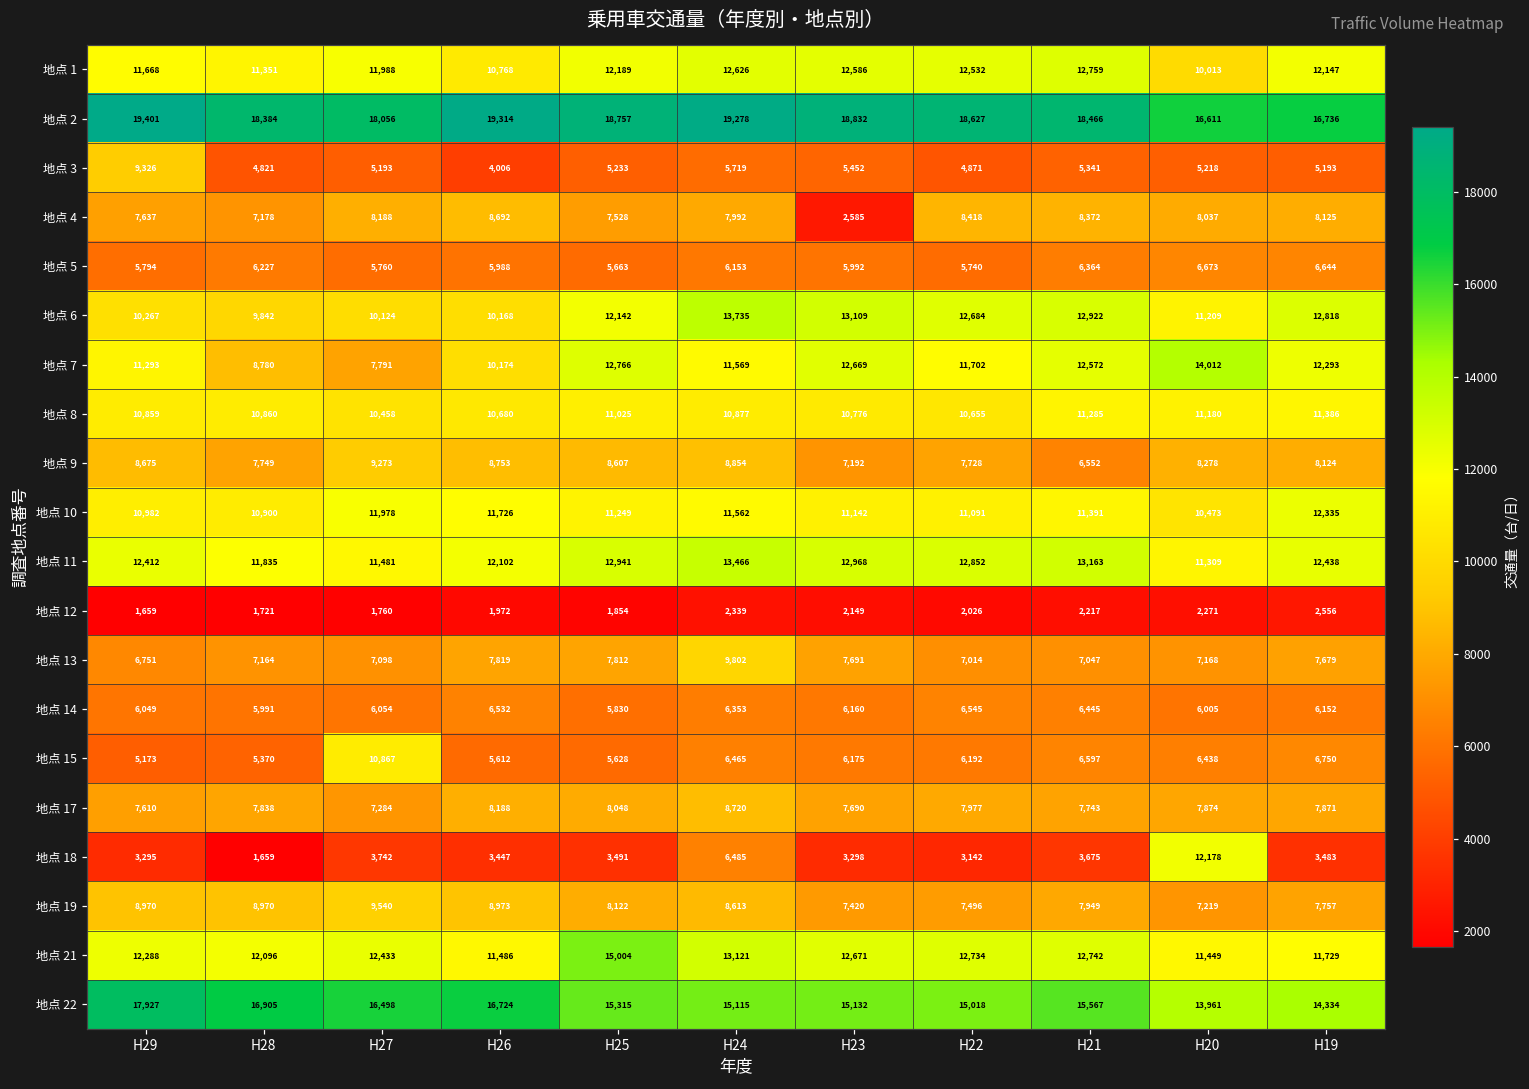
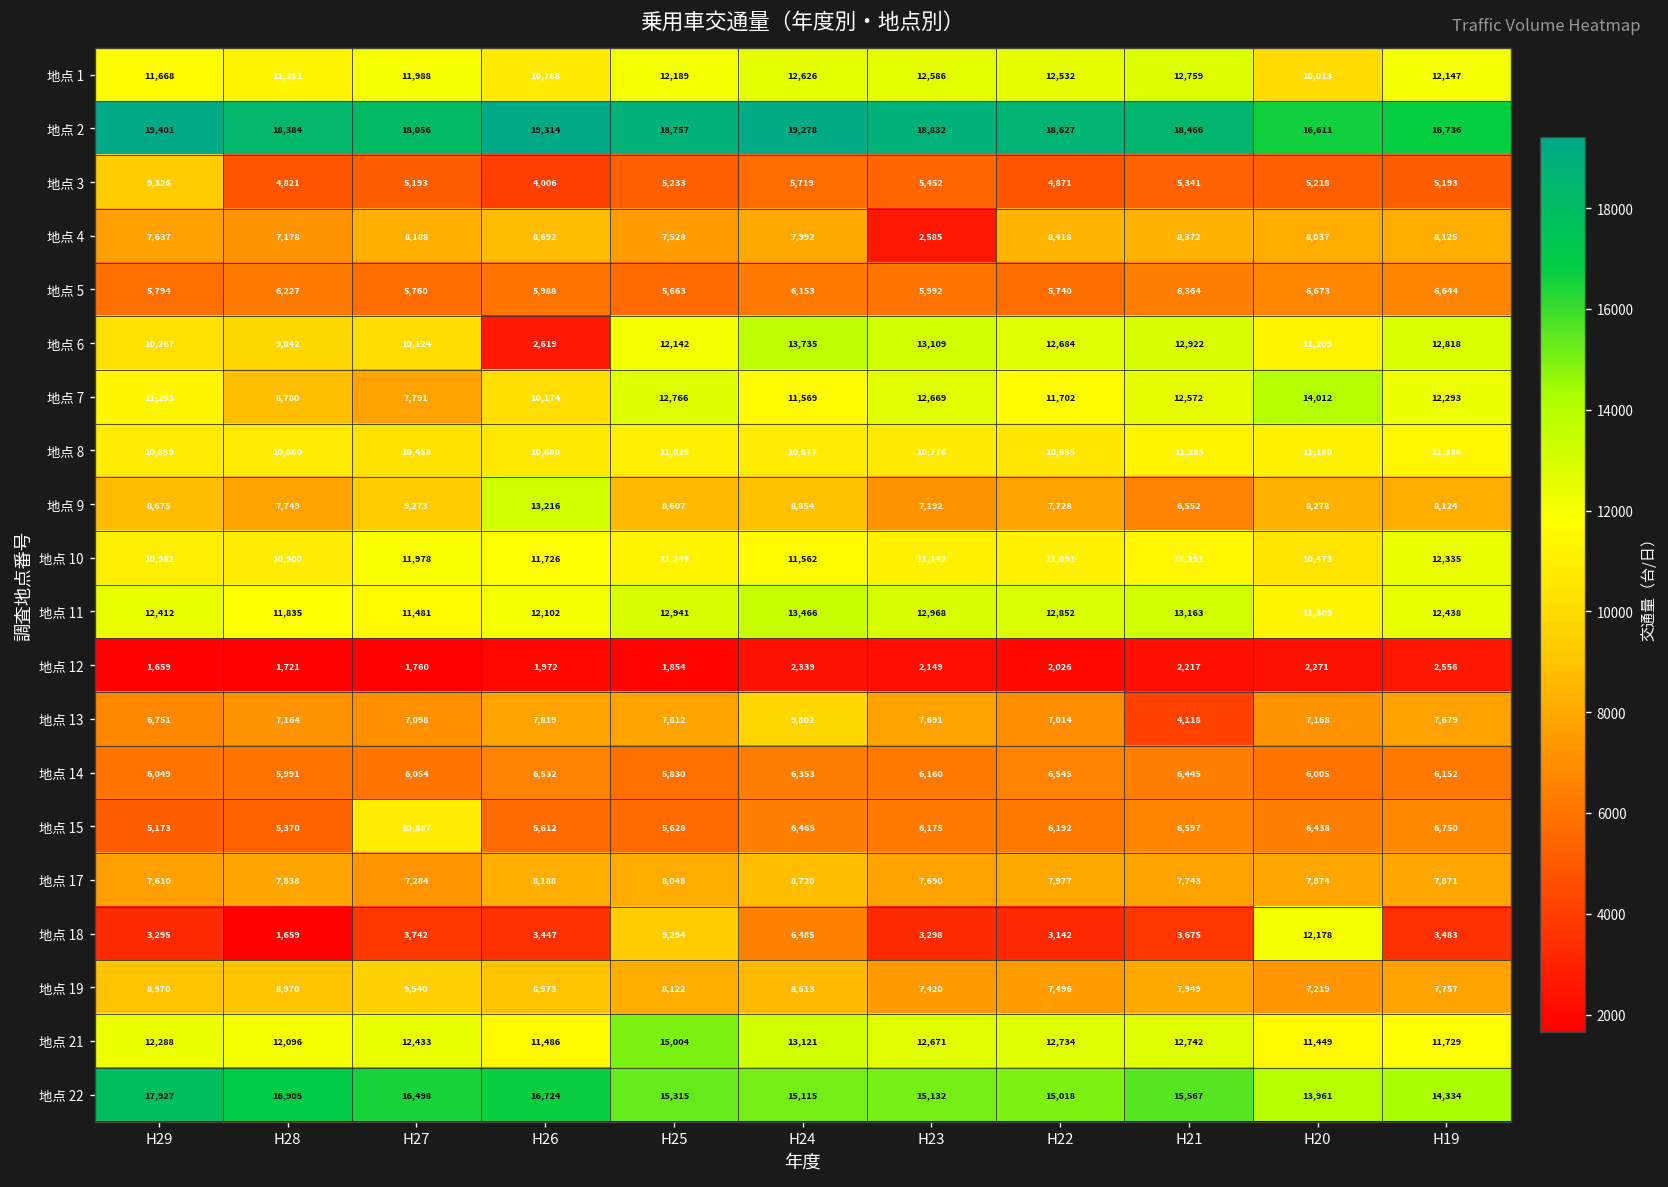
  {
    "地点 6": {
      "H29": "10,267",
      "H28": "9,842",
      "H27": "10,124",
-     "H26": "10,168",
+     "H26": "2,619",
      "H25": "12,142",
      "H24": "13,735",
      "H23": "13,109",
      "H22": "12,684",
      "H21": "12,922",
      "H20": "11,209",
      "H19": "12,818"
    },
    "地点 9": {
      "H29": "8,675",
      "H28": "7,749",
      "H27": "9,273",
-     "H26": "8,753",
+     "H26": "13,216",
      "H25": "8,607",
      "H24": "8,854",
      "H23": "7,192",
      "H22": "7,728",
      "H21": "6,552",
      "H20": "8,278",
      "H19": "8,124"
    },
    "地点 13": {
      "H29": "6,751",
      "H28": "7,164",
      "H27": "7,098",
      "H26": "7,819",
      "H25": "7,812",
      "H24": "9,802",
      "H23": "7,691",
      "H22": "7,014",
-     "H21": "7,047",
+     "H21": "4,118",
      "H20": "7,168",
      "H19": "7,679"
    },
    "地点 18": {
      "H29": "3,295",
      "H28": "1,659",
      "H27": "3,742",
      "H26": "3,447",
-     "H25": "3,491",
+     "H25": "9,294",
      "H24": "6,485",
      "H23": "3,298",
      "H22": "3,142",
      "H21": "3,675",
      "H20": "12,178",
      "H19": "3,483"
    }
  }
